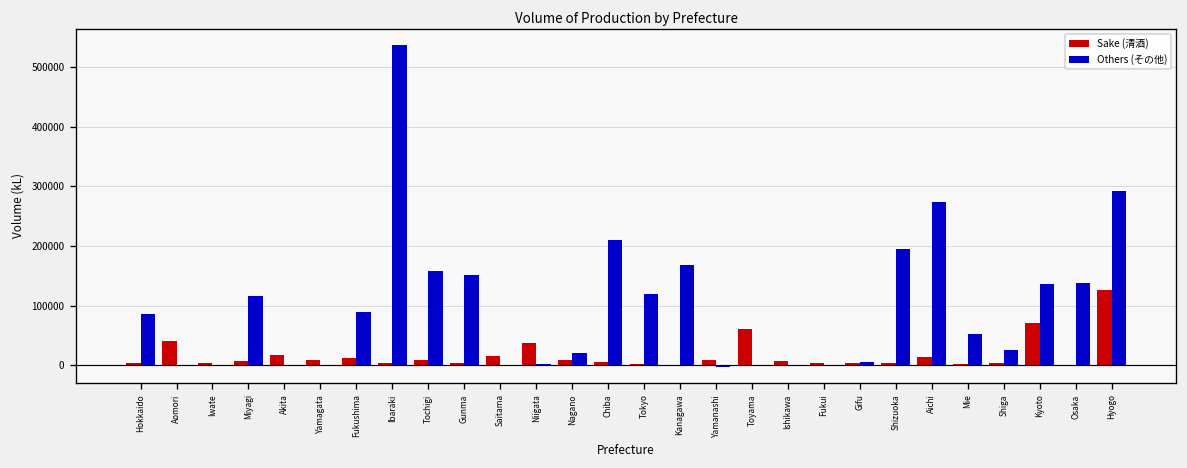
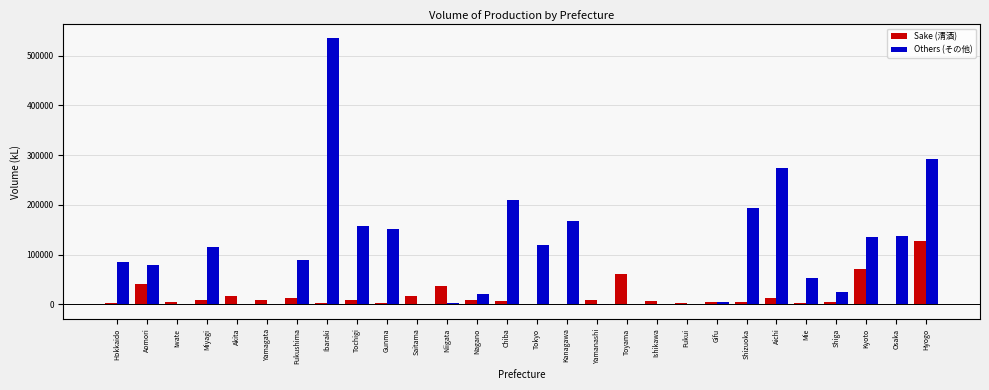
  {
    "Sake (清酒)": {
      "Aomori": 40000,
      "Miyagi": 10000,
      "Akita": 20000,
      "Yamagata": 10000,
      "Fukushima": 10000,
      "Tochigi": 10000,
      "Saitama": 20000,
      "Niigata": 40000,
      "Nagano": 10000,
      "Chiba": 10000,
      "Yamanashi": 10000,
      "Toyama": 60000,
      "Ishikawa": 10000,
      "Aichi": 10000,
      "Kyoto": 70000,
      "Hyogo": 130000
    },
    "Others (その他)": {
      "Hokkaido": 90000,
-     "Aomori": 0,
+     "Aomori": 80000,
      "Miyagi": 120000,
      "Fukushima": 90000,
      "Ibaraki": 540000,
      "Tochigi": 160000,
      "Gunma": 150000,
      "Nagano": 20000,
      "Chiba": 210000,
      "Tokyo": 120000,
      "Kanagawa": 170000,
      "Gifu": 10000,
      "Shizuoka": 190000,
      "Aichi": 270000,
      "Mie": 50000,
      "Shiga": 20000,
      "Kyoto": 140000,
      "Osaka": 140000,
      "Hyogo": 290000
    }
  }
